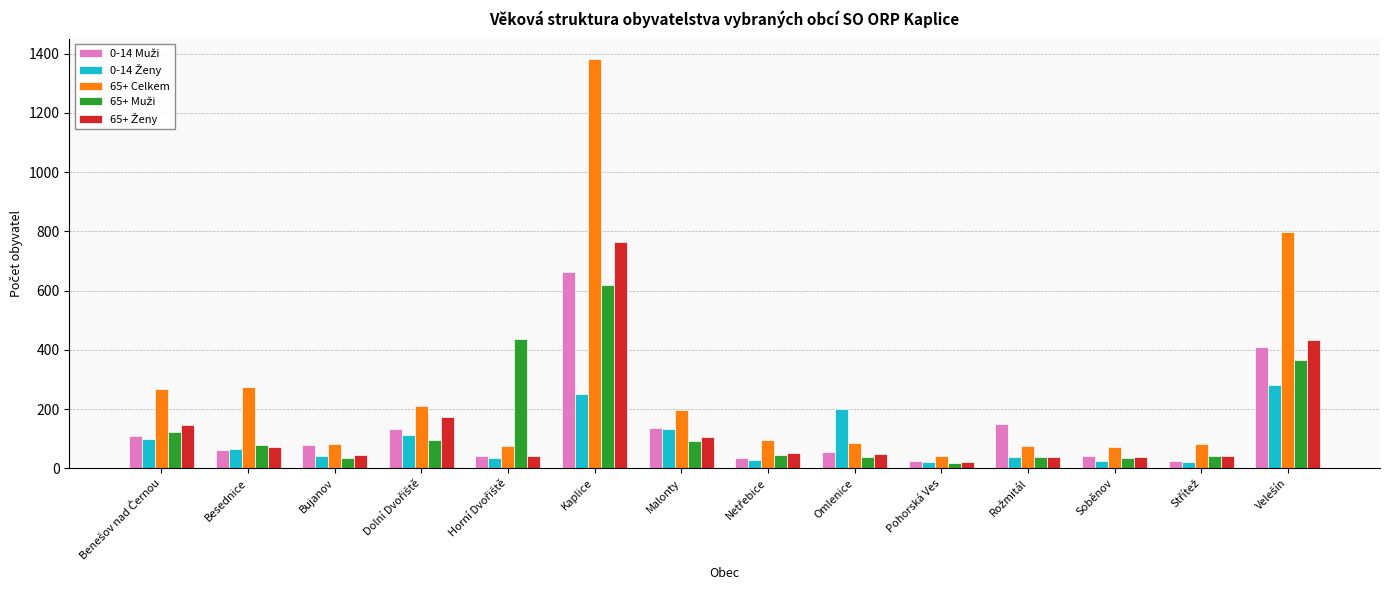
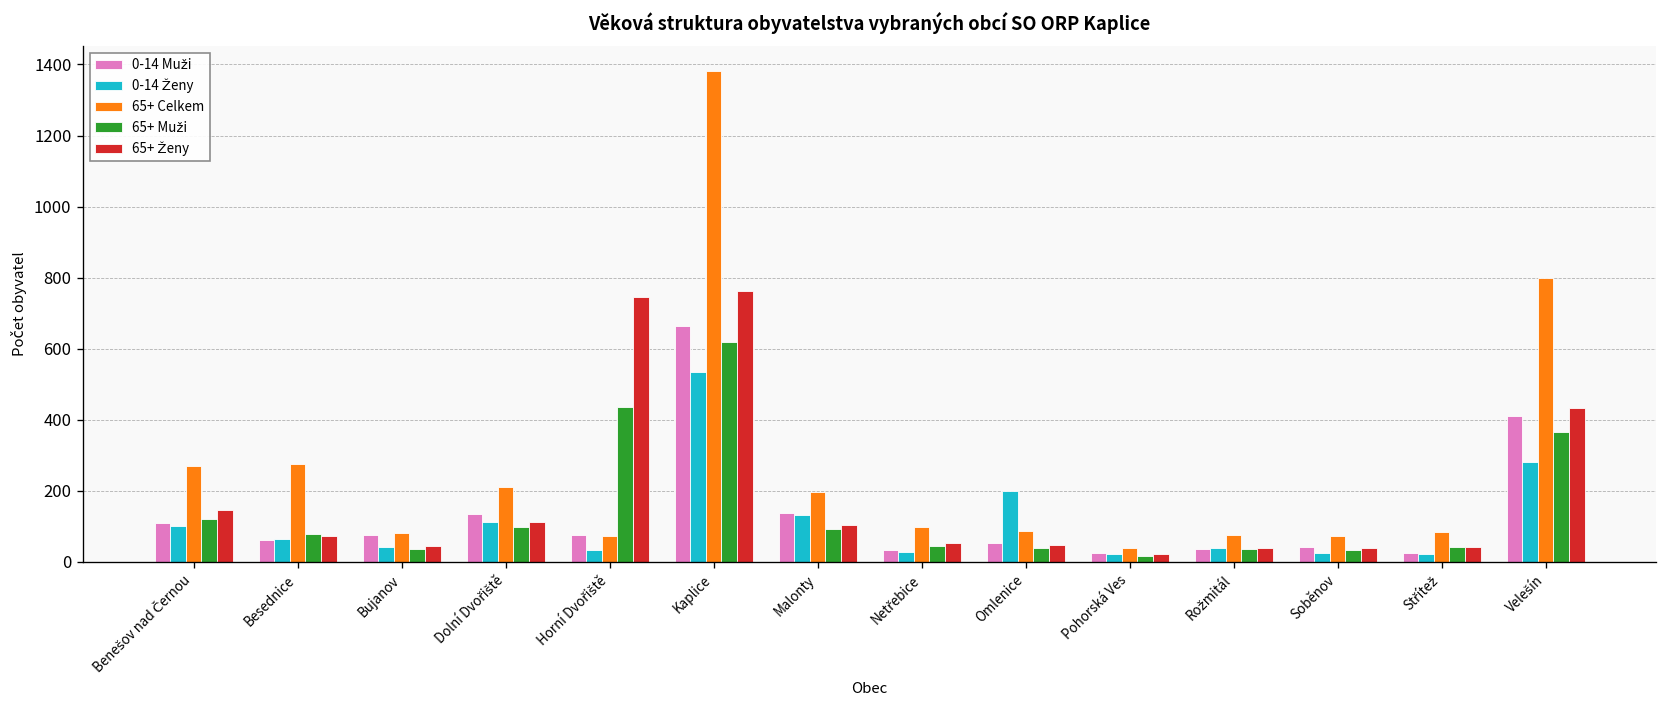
  {
    "0-14 Muži": {
      "Benešov nad Černou": 110,
      "Besednice": 60,
      "Bujanov": 80,
      "Dolní Dvořiště": 130,
-     "Horní Dvořiště": 40,
+     "Horní Dvořiště": 80,
      "Kaplice": 660,
      "Malonty": 140,
      "Netřebice": 40,
      "Omlenice": 50,
      "Pohorská Ves": 30,
-     "Rožmitál": 150,
+     "Rožmitál": 40,
      "Soběnov": 40,
      "Střítež": 30,
      "Velešín": 410
    },
    "0-14 Ženy": {
      "Benešov nad Černou": 100,
      "Besednice": 70,
      "Bujanov": 40,
      "Dolní Dvořiště": 110,
      "Horní Dvořiště": 30,
-     "Kaplice": 250,
+     "Kaplice": 530,
      "Malonty": 130,
      "Netřebice": 30,
      "Omlenice": 200,
      "Pohorská Ves": 20,
      "Rožmitál": 40,
      "Soběnov": 20,
      "Střítež": 20,
      "Velešín": 280
    },
    "65+ Celkem": {
      "Benešov nad Černou": 270,
      "Besednice": 280,
      "Bujanov": 80,
      "Dolní Dvořiště": 210,
      "Horní Dvořiště": 70,
      "Kaplice": 1380,
      "Malonty": 200,
      "Netřebice": 100,
      "Omlenice": 90,
      "Pohorská Ves": 40,
      "Rožmitál": 80,
      "Soběnov": 70,
      "Střítež": 80,
      "Velešín": 800
    },
    "65+ Muži": {
      "Benešov nad Černou": 120,
      "Besednice": 80,
      "Bujanov": 40,
      "Dolní Dvořiště": 100,
      "Horní Dvořiště": 440,
      "Kaplice": 620,
      "Malonty": 90,
      "Netřebice": 40,
      "Omlenice": 40,
      "Pohorská Ves": 20,
      "Rožmitál": 40,
      "Soběnov": 30,
      "Střítež": 40,
      "Velešín": 370
    },
    "65+ Ženy": {
      "Benešov nad Černou": 150,
      "Besednice": 70,
      "Bujanov": 50,
-     "Dolní Dvořiště": 170,
-     "Horní Dvořiště": 40,
+     "Dolní Dvořiště": 110,
+     "Horní Dvořiště": 750,
      "Kaplice": 760,
      "Malonty": 100,
      "Netřebice": 50,
      "Omlenice": 50,
      "Pohorská Ves": 20,
      "Rožmitál": 40,
      "Soběnov": 40,
      "Střítež": 40,
      "Velešín": 430
    }
  }
